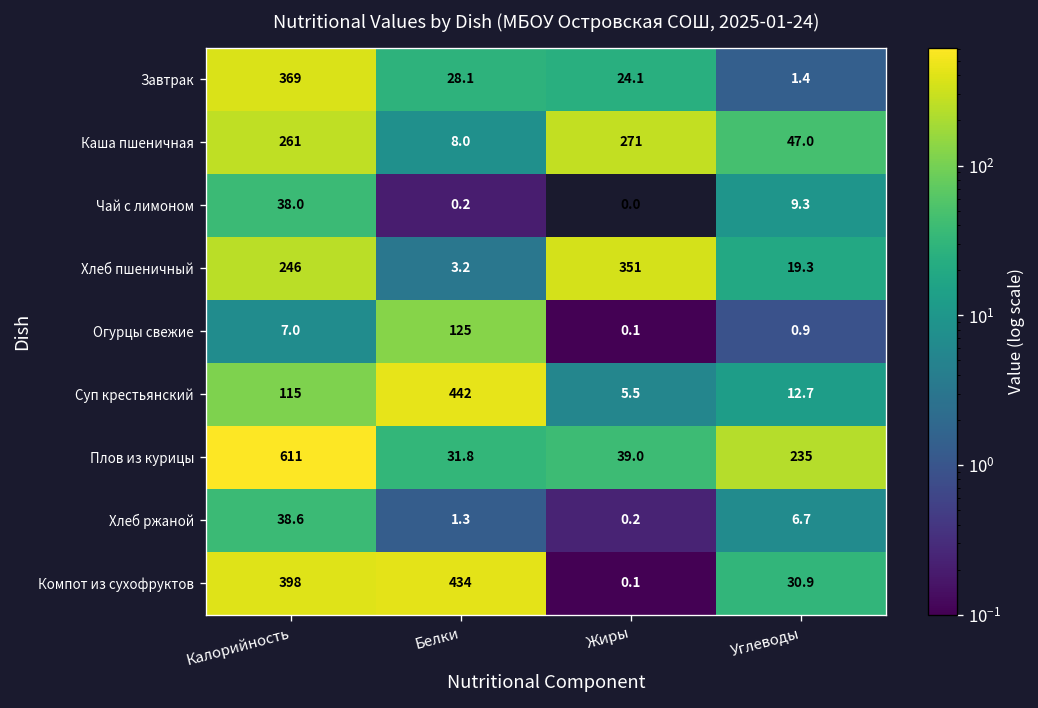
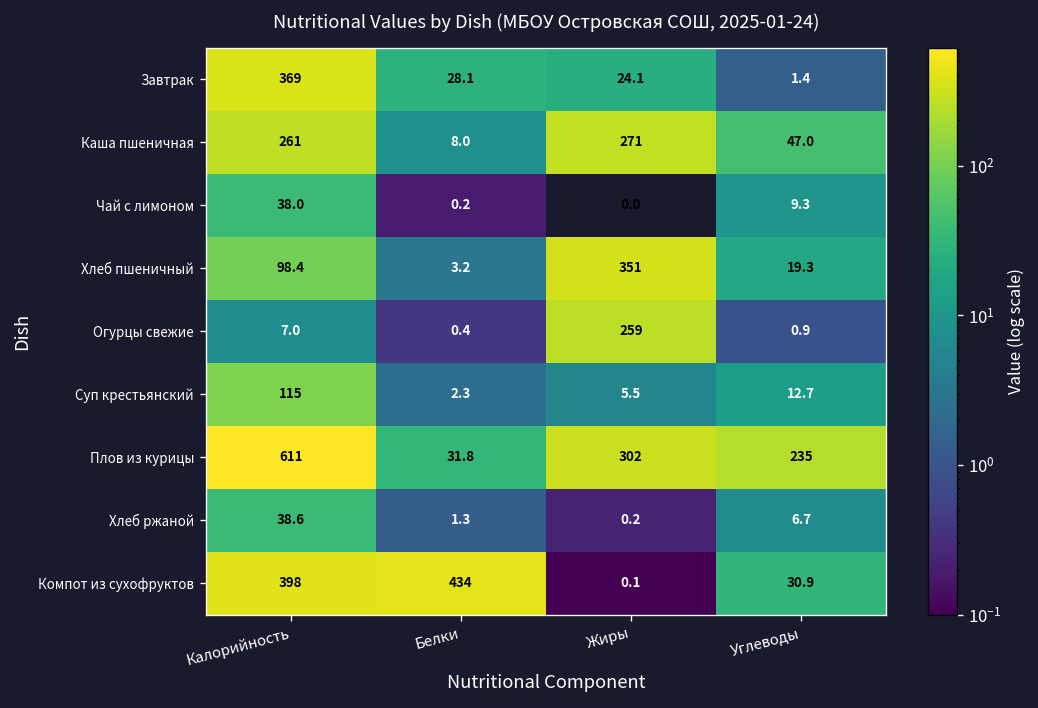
  {
    "Завтрак": {
      "Калорийность": 369,
      "Белки": 28.1,
      "Жиры": 24.1,
      "Углеводы": 1.4
    },
    "Каша пшеничная": {
      "Калорийность": 261,
      "Белки": 8.0,
      "Жиры": 271,
      "Углеводы": 47.0
    },
    "Чай с лимоном": {
      "Калорийность": 38.0,
      "Белки": 0.2,
      "Углеводы": 9.3
    },
    "Хлеб пшеничный": {
-     "Калорийность": 246,
+     "Калорийность": 98.4,
      "Белки": 3.2,
      "Жиры": 351,
      "Углеводы": 19.3
    },
    "Огурцы свежие": {
      "Калорийность": 7.0,
-     "Белки": 125,
-     "Жиры": 0.1,
+     "Белки": 0.4,
+     "Жиры": 259,
      "Углеводы": 0.9
    },
    "Суп крестьянский": {
      "Калорийность": 115,
-     "Белки": 442,
+     "Белки": 2.3,
      "Жиры": 5.5,
      "Углеводы": 12.7
    },
    "Плов из курицы": {
      "Калорийность": 611,
      "Белки": 31.8,
-     "Жиры": 39.0,
+     "Жиры": 302,
      "Углеводы": 235
    },
    "Хлеб ржаной": {
      "Калорийность": 38.6,
      "Белки": 1.3,
      "Жиры": 0.2,
      "Углеводы": 6.7
    },
    "Компот из сухофруктов": {
      "Калорийность": 398,
      "Белки": 434,
      "Жиры": 0.1,
      "Углеводы": 30.9
    }
  }
